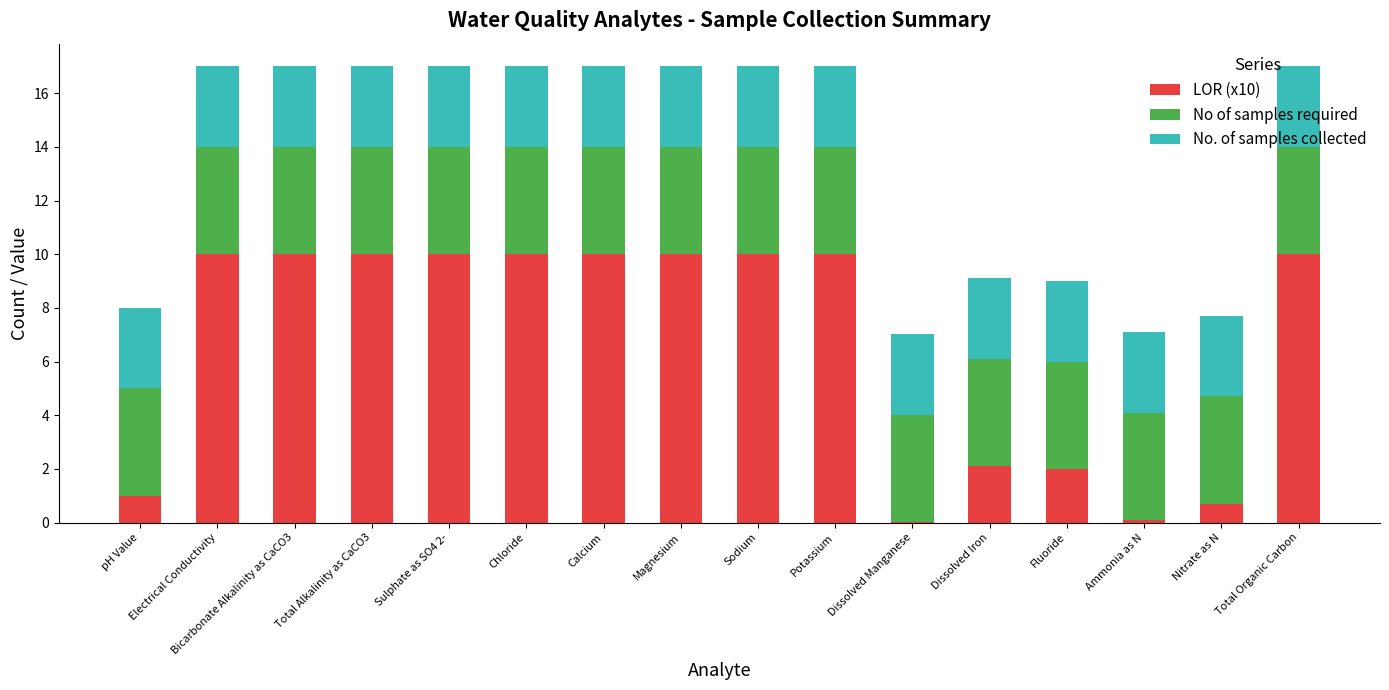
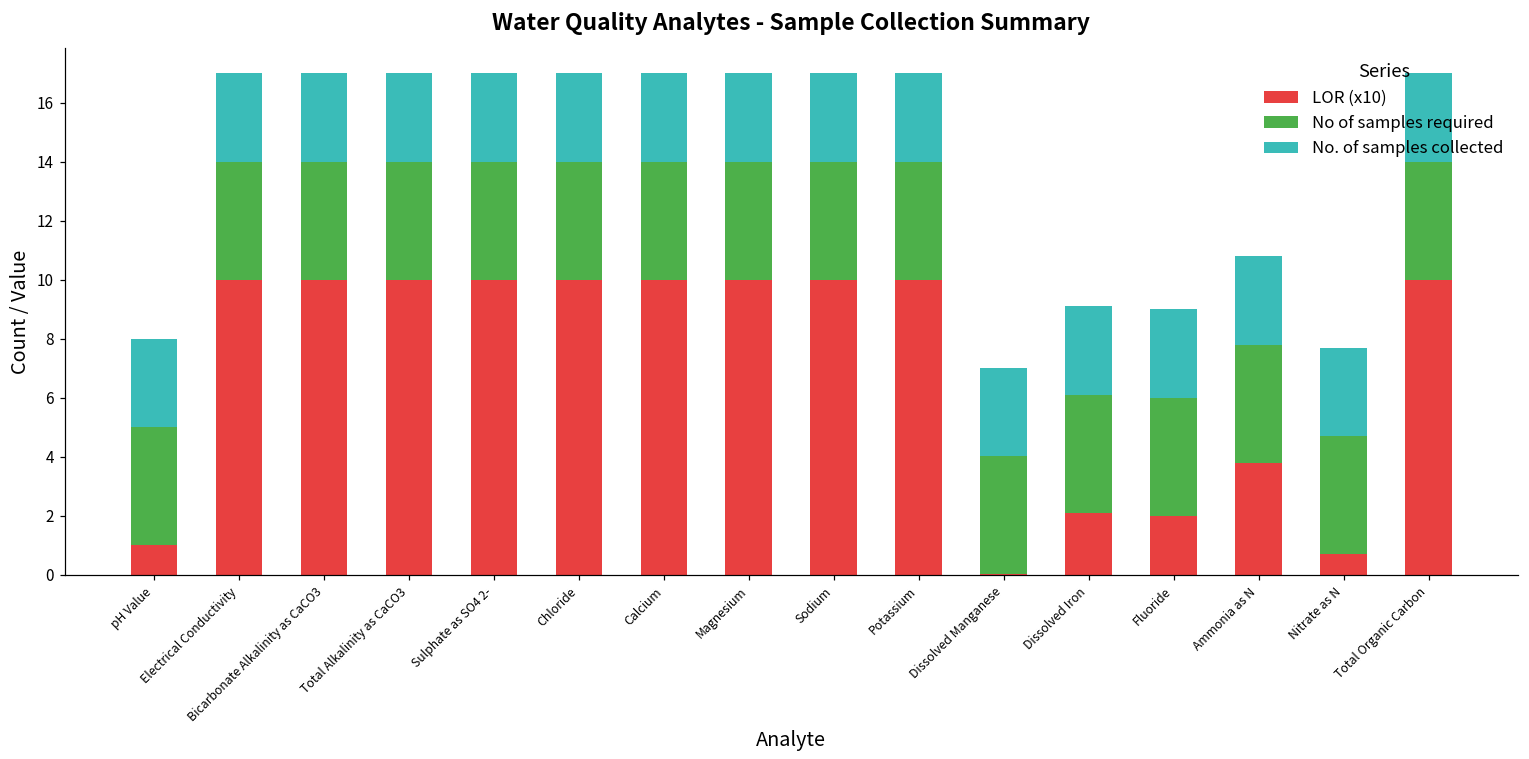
  {
    "LOR (x10)": {
      "pH Value": 1.0,
      "Electrical Conductivity": 10.0,
      "Bicarbonate Alkalinity as CaCO3": 10.0,
      "Total Alkalinity as CaCO3": 10.0,
      "Sulphate as SO4 2-": 10.0,
      "Chloride": 10.0,
      "Calcium": 10.0,
      "Magnesium": 10.0,
      "Sodium": 10.0,
      "Potassium": 10.0,
      "Dissolved Iron": 2.1,
      "Fluoride": 2.0,
-     "Ammonia as N": 0.1,
+     "Ammonia as N": 3.8,
      "Nitrate as N": 0.7,
      "Total Organic Carbon": 10.0
    },
    "No of samples required": {
      "pH Value": 4.0,
      "Electrical Conductivity": 4.0,
      "Bicarbonate Alkalinity as CaCO3": 4.0,
      "Total Alkalinity as CaCO3": 4.0,
      "Sulphate as SO4 2-": 4.0,
      "Chloride": 4.0,
      "Calcium": 4.0,
      "Magnesium": 4.0,
      "Sodium": 4.0,
      "Potassium": 4.0,
      "Dissolved Manganese": 4.0,
      "Dissolved Iron": 4.0,
      "Fluoride": 4.0,
      "Ammonia as N": 4.0,
      "Nitrate as N": 4.0,
      "Total Organic Carbon": 4.0
    },
    "No. of samples collected": {
      "pH Value": 3.0,
      "Electrical Conductivity": 3.0,
      "Bicarbonate Alkalinity as CaCO3": 3.0,
      "Total Alkalinity as CaCO3": 3.0,
      "Sulphate as SO4 2-": 3.0,
      "Chloride": 3.0,
      "Calcium": 3.0,
      "Magnesium": 3.0,
      "Sodium": 3.0,
      "Potassium": 3.0,
      "Dissolved Manganese": 3.0,
      "Dissolved Iron": 3.0,
      "Fluoride": 3.0,
      "Ammonia as N": 3.0,
      "Nitrate as N": 3.0,
      "Total Organic Carbon": 3.0
    }
  }
